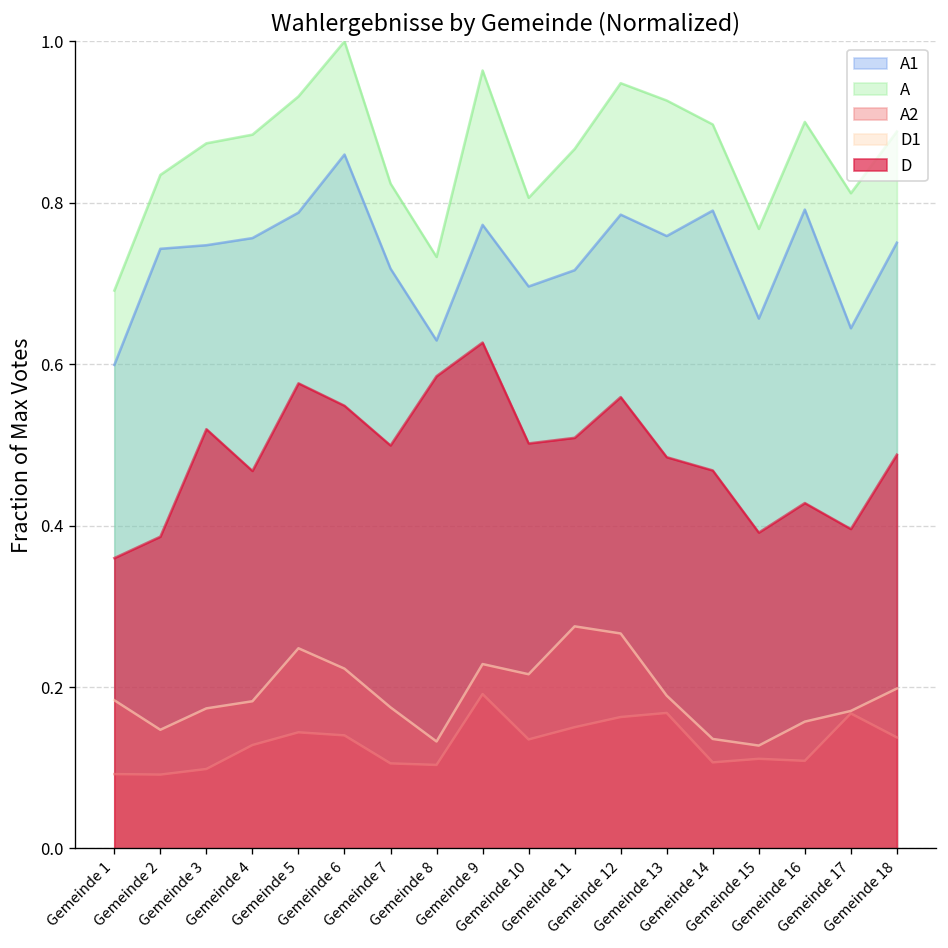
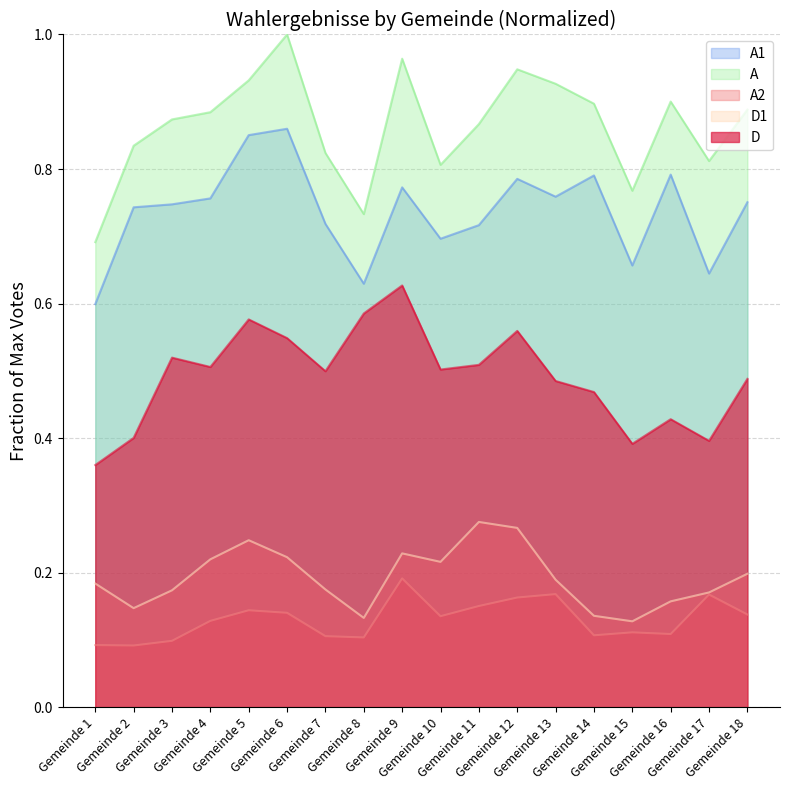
  {
    "A1": {
      "Gemeinde 1": 0.60,
      "Gemeinde 2": 0.74,
      "Gemeinde 3": 0.75,
      "Gemeinde 4": 0.76,
-     "Gemeinde 5": 0.79,
+     "Gemeinde 5": 0.85,
      "Gemeinde 6": 0.86,
      "Gemeinde 7": 0.72,
      "Gemeinde 8": 0.63,
      "Gemeinde 9": 0.77,
      "Gemeinde 10": 0.70,
      "Gemeinde 11": 0.72,
      "Gemeinde 12": 0.79,
      "Gemeinde 13": 0.76,
      "Gemeinde 14": 0.79,
      "Gemeinde 15": 0.66,
      "Gemeinde 16": 0.79,
      "Gemeinde 17": 0.64,
      "Gemeinde 18": 0.75
    },
    "A": {
      "Gemeinde 1": 0.69,
      "Gemeinde 2": 0.83,
      "Gemeinde 3": 0.87,
      "Gemeinde 4": 0.88,
      "Gemeinde 5": 0.93,
      "Gemeinde 6": 1.00,
      "Gemeinde 7": 0.82,
      "Gemeinde 8": 0.73,
      "Gemeinde 9": 0.96,
      "Gemeinde 10": 0.81,
      "Gemeinde 11": 0.87,
      "Gemeinde 12": 0.95,
      "Gemeinde 13": 0.93,
      "Gemeinde 14": 0.90,
      "Gemeinde 15": 0.77,
      "Gemeinde 16": 0.90,
      "Gemeinde 17": 0.81
    },
    "A2": {
      "Gemeinde 1": 0.09,
      "Gemeinde 2": 0.09,
      "Gemeinde 3": 0.10,
      "Gemeinde 4": 0.13,
      "Gemeinde 5": 0.14,
      "Gemeinde 6": 0.14,
      "Gemeinde 7": 0.11,
      "Gemeinde 8": 0.10,
      "Gemeinde 9": 0.19,
      "Gemeinde 10": 0.14,
      "Gemeinde 11": 0.15,
      "Gemeinde 12": 0.16,
      "Gemeinde 13": 0.17,
      "Gemeinde 14": 0.11,
      "Gemeinde 15": 0.11,
      "Gemeinde 16": 0.11,
      "Gemeinde 18": 0.14
    },
    "D1": {
      "Gemeinde 1": 0.18,
      "Gemeinde 2": 0.15,
      "Gemeinde 3": 0.17,
-     "Gemeinde 4": 0.18,
+     "Gemeinde 4": 0.22,
      "Gemeinde 5": 0.25,
      "Gemeinde 6": 0.22,
      "Gemeinde 7": 0.17,
      "Gemeinde 8": 0.13,
      "Gemeinde 9": 0.23,
      "Gemeinde 10": 0.22,
      "Gemeinde 11": 0.28,
      "Gemeinde 12": 0.27,
      "Gemeinde 13": 0.19,
      "Gemeinde 14": 0.14,
      "Gemeinde 15": 0.13,
      "Gemeinde 16": 0.16,
      "Gemeinde 18": 0.20
    },
    "D": {
      "Gemeinde 1": 0.36,
-     "Gemeinde 2": 0.39,
+     "Gemeinde 2": 0.40,
      "Gemeinde 3": 0.52,
-     "Gemeinde 4": 0.47,
+     "Gemeinde 4": 0.51,
      "Gemeinde 5": 0.58,
      "Gemeinde 6": 0.55,
      "Gemeinde 7": 0.50,
      "Gemeinde 8": 0.59,
      "Gemeinde 9": 0.63,
      "Gemeinde 10": 0.50,
      "Gemeinde 11": 0.51,
      "Gemeinde 12": 0.56,
      "Gemeinde 13": 0.48,
      "Gemeinde 14": 0.47,
      "Gemeinde 15": 0.39,
      "Gemeinde 16": 0.43,
      "Gemeinde 17": 0.40,
      "Gemeinde 18": 0.49
    }
  }
